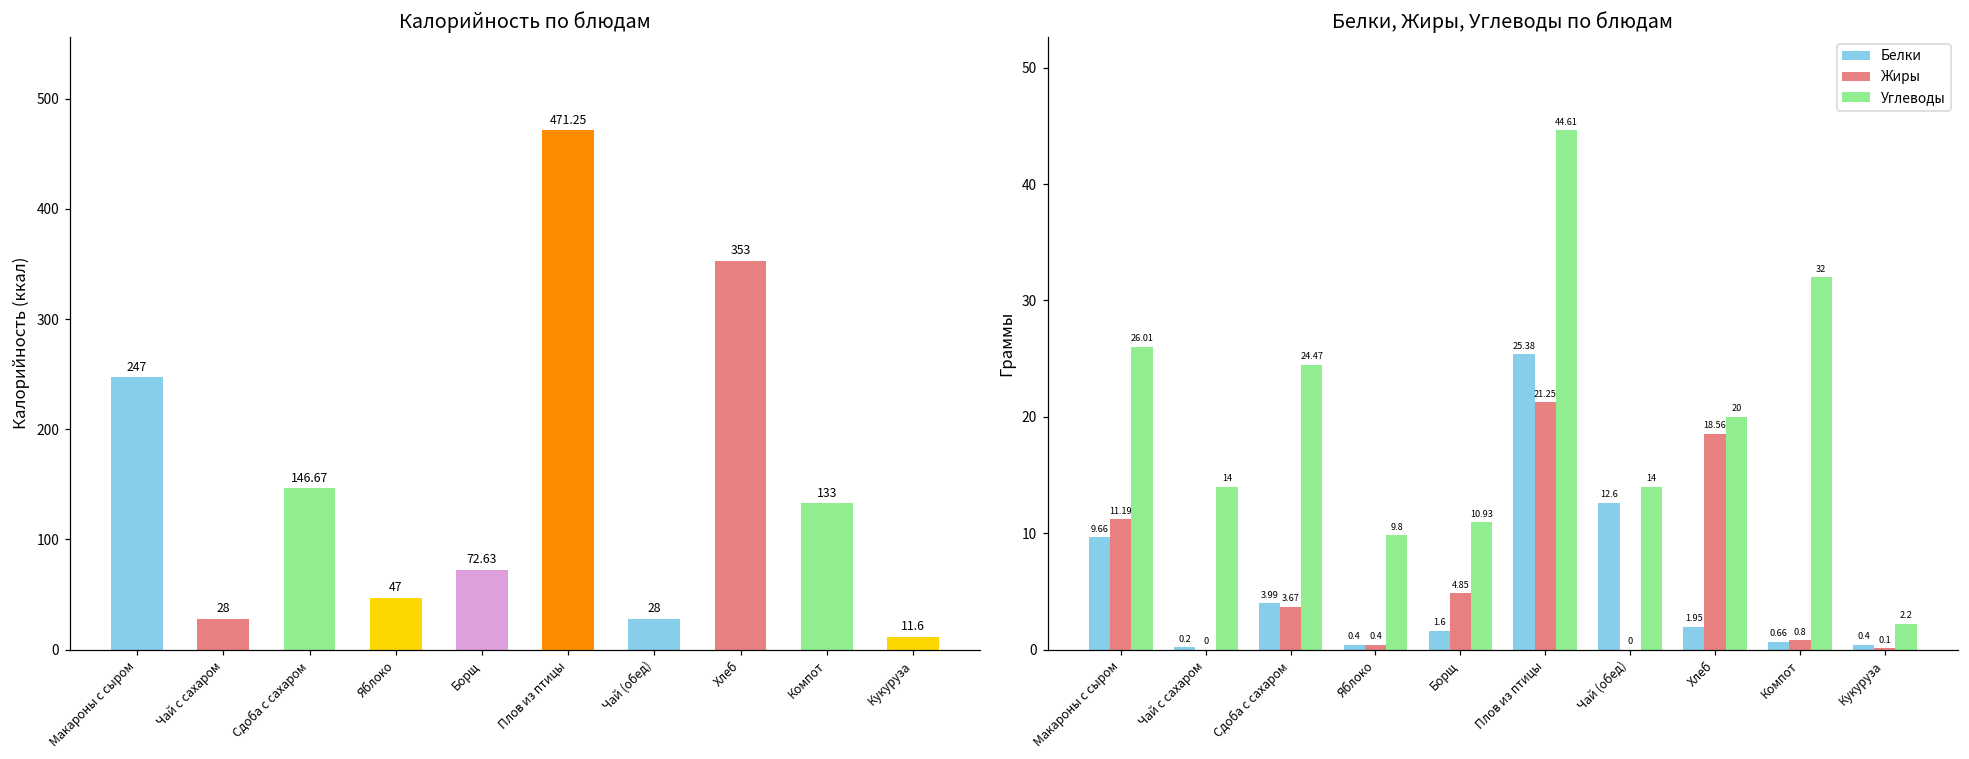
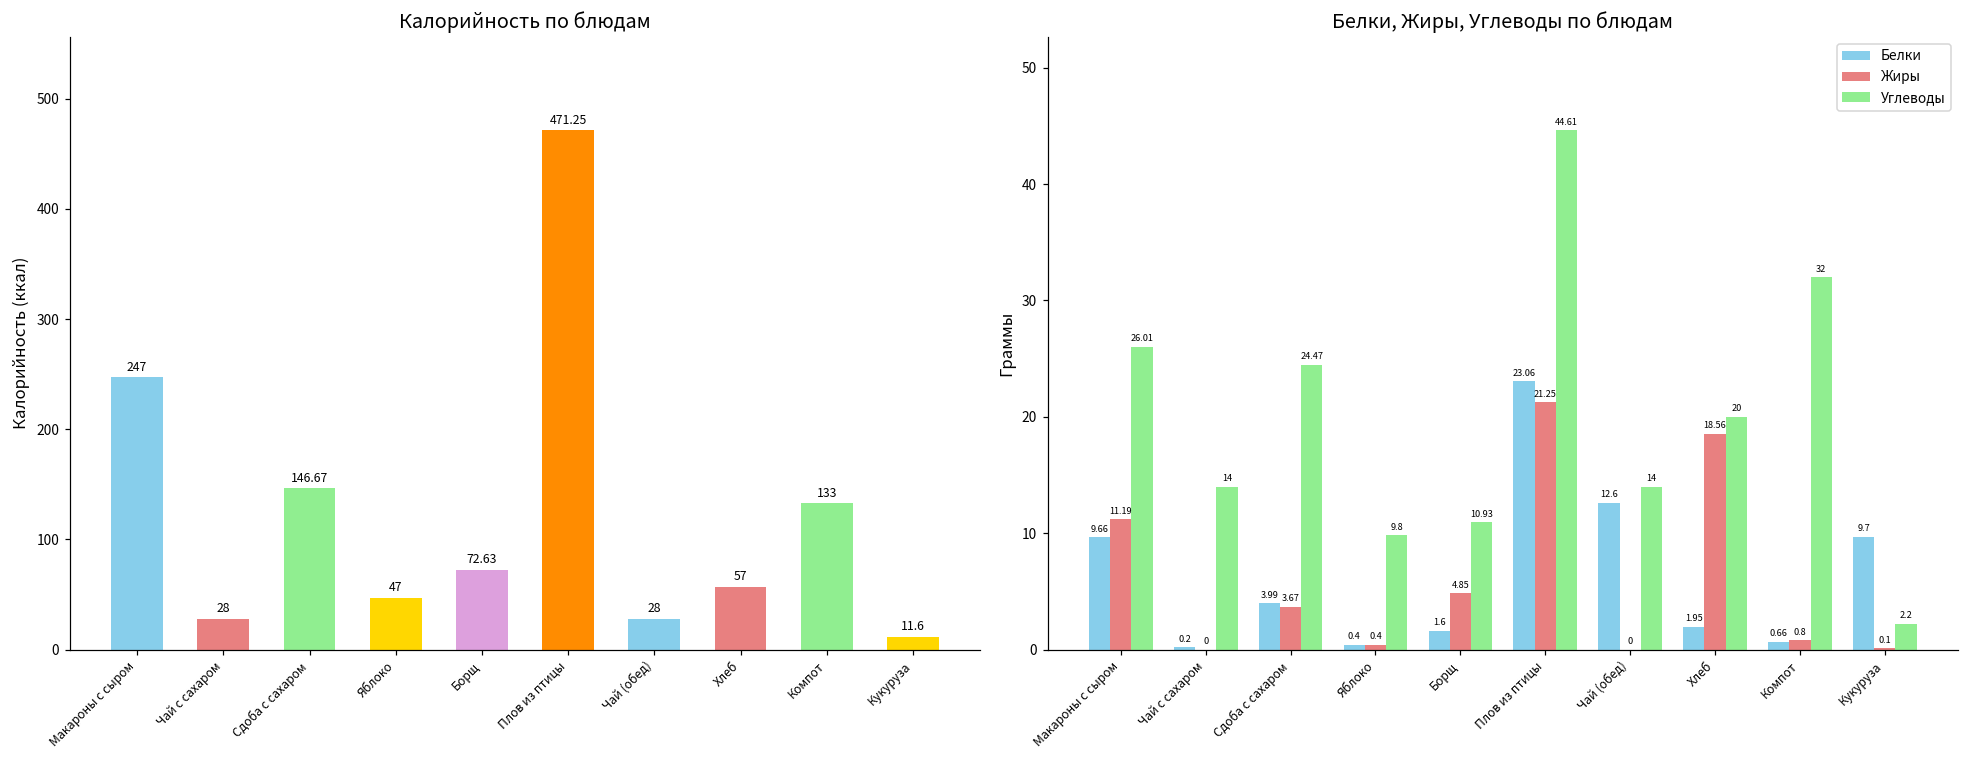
  {
    "Калорийность по блюдам": {
      "Макароны с сыром": 247,
      "Чай с сахаром": 28,
      "Сдоба с сахаром": 146.67,
      "Яблоко": 47,
      "Борщ": 72.63,
      "Плов из птицы": 471.25,
      "Чай (обед)": 28,
-     "Хлеб": 353,
+     "Хлеб": 57,
      "Компот": 133,
      "Кукуруза": 11.6
    },
    "Белки, Жиры, Углеводы по блюдам": {
      "Белки": {
        "Макароны с сыром": 9.66,
        "Чай с сахаром": 0.2,
        "Сдоба с сахаром": 3.99,
        "Яблоко": 0.4,
        "Борщ": 1.6,
-       "Плов из птицы": 25.38,
+       "Плов из птицы": 23.06,
        "Чай (обед)": 12.6,
        "Хлеб": 1.95,
        "Компот": 0.66,
-       "Кукуруза": 0.4
+       "Кукуруза": 9.7
      },
      "Жиры": {
        "Макароны с сыром": 11.19,
        "Чай с сахаром": 0,
        "Сдоба с сахаром": 3.67,
        "Яблоко": 0.4,
        "Борщ": 4.85,
        "Плов из птицы": 21.25,
        "Чай (обед)": 0,
        "Хлеб": 18.56,
        "Компот": 0.8,
        "Кукуруза": 0.1
      },
      "Углеводы": {
        "Макароны с сыром": 26.01,
        "Чай с сахаром": 14,
        "Сдоба с сахаром": 24.47,
        "Яблоко": 9.8,
        "Борщ": 10.93,
        "Плов из птицы": 44.61,
        "Чай (обед)": 14,
        "Хлеб": 20,
        "Компот": 32,
        "Кукуруза": 2.2
      }
    }
  }
